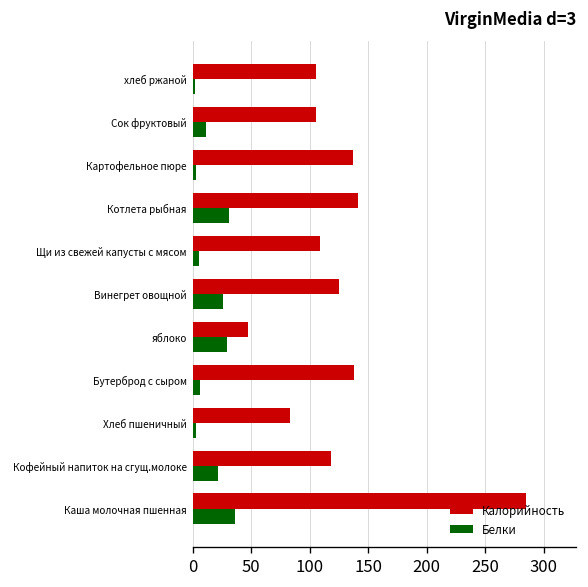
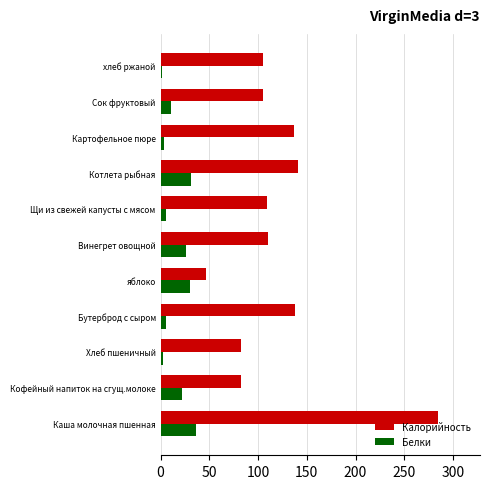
  {
    "Калорийность": {
      "хлеб ржаной": 110,
      "Сок фруктовый": 110,
      "Картофельное пюре": 140,
      "Котлета рыбная": 140,
      "Щи из свежей капусты с мясом": 110,
-     "Винегрет овощной": 130,
+     "Винегрет овощной": 110,
      "яблоко": 50,
      "Бутерброд с сыром": 140,
      "Хлеб пшеничный": 80,
-     "Кофейный напиток на сгущ.молоке": 120,
+     "Кофейный напиток на сгущ.молоке": 80,
      "Каша молочная пшенная": 290
    },
    "Белки": {
      "Сок фруктовый": 10,
      "Картофельное пюре": 0,
      "Котлета рыбная": 30,
      "Щи из свежей капусты с мясом": 10,
      "Винегрет овощной": 30,
      "яблоко": 30,
      "Бутерброд с сыром": 10,
      "Кофейный напиток на сгущ.молоке": 20,
      "Каша молочная пшенная": 40
    }
  }
